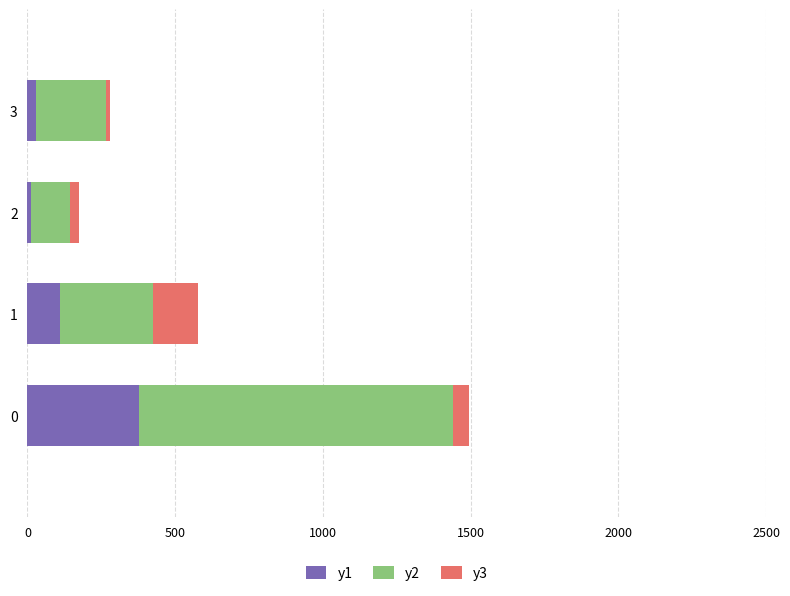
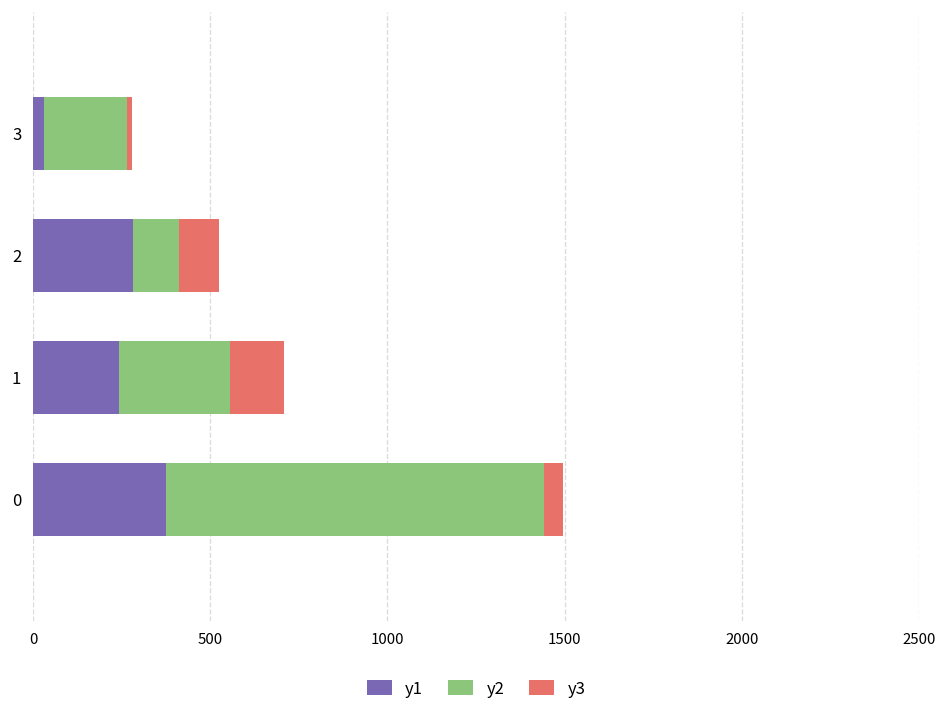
  {
    "y1": {
      "3": 30,
-     "2": 10,
-     "1": 110,
+     "2": 280,
+     "1": 240,
      "0": 380
    },
    "y2": {
      "3": 240,
      "2": 130,
      "1": 310,
      "0": 1070
    },
    "y3": {
      "3": 10,
-     "2": 30,
+     "2": 110,
      "1": 150,
      "0": 50
    }
  }
